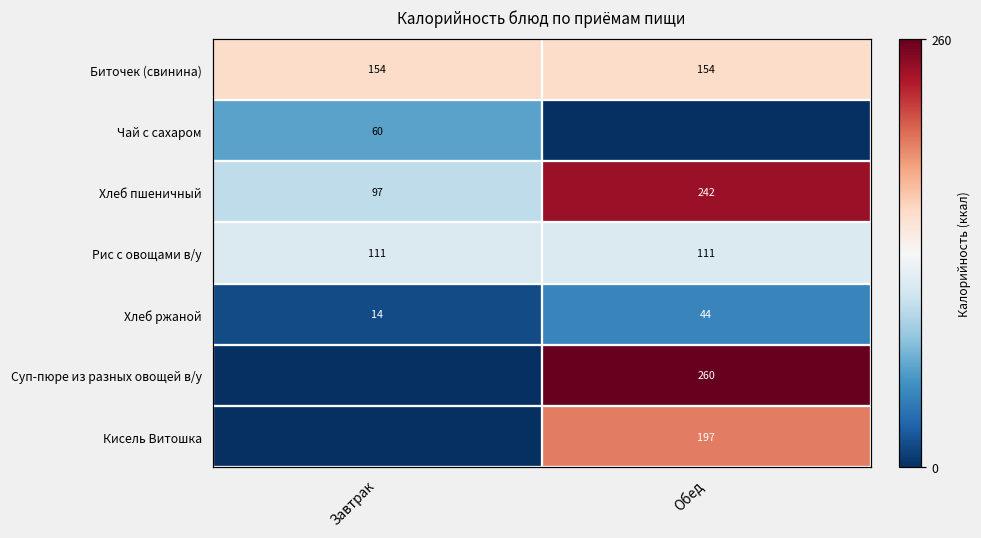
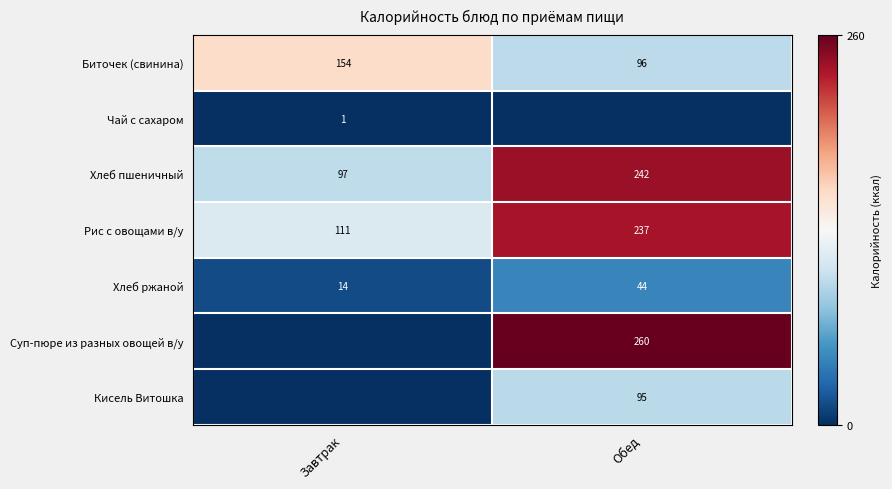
  {
    "Биточек (свинина)": {
      "Завтрак": 154,
-     "Обед": 154
+     "Обед": 96
    },
    "Чай с сахаром": {
-     "Завтрак": 60
+     "Завтрак": 1
    },
    "Хлеб пшеничный": {
      "Завтрак": 97,
      "Обед": 242
    },
    "Рис с овощами в/у": {
      "Завтрак": 111,
-     "Обед": 111
+     "Обед": 237
    },
    "Хлеб ржаной": {
      "Завтрак": 14,
      "Обед": 44
    },
    "Суп-пюре из разных овощей в/у": {
      "Обед": 260
    },
    "Кисель Витошка": {
-     "Обед": 197
+     "Обед": 95
    }
  }
